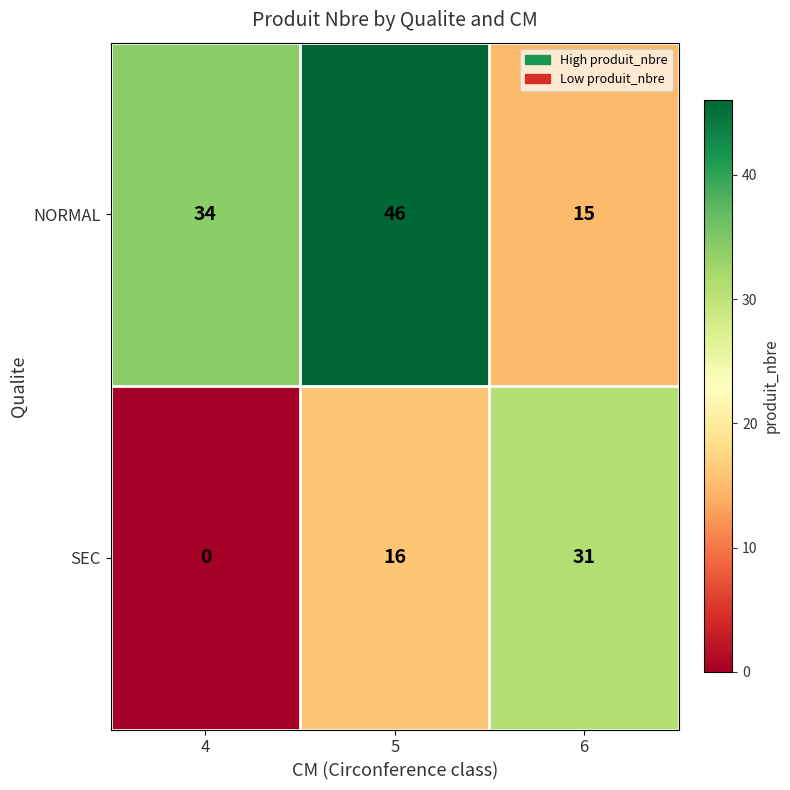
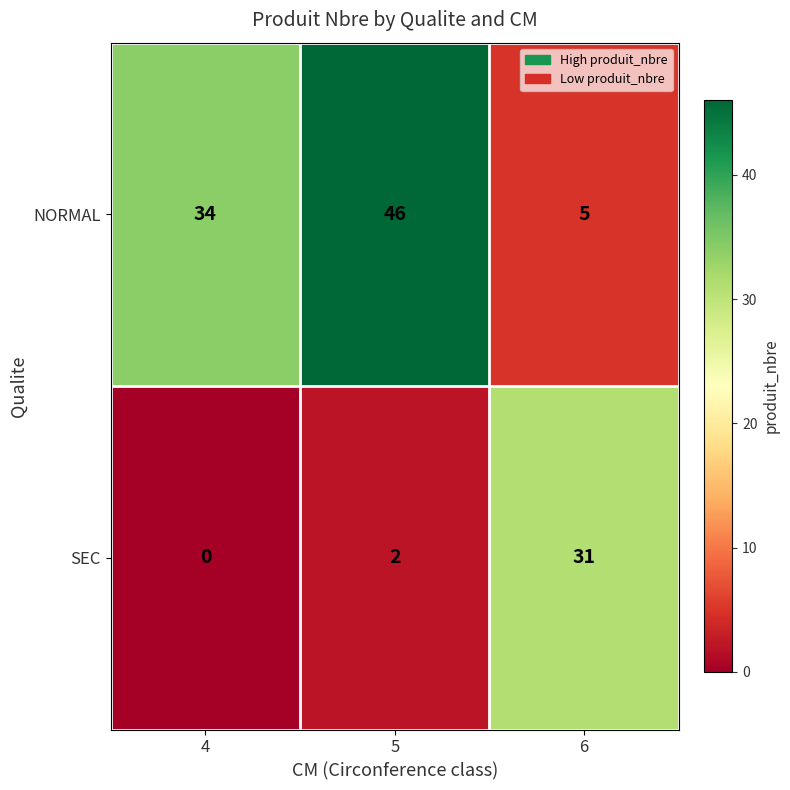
  {
    "NORMAL": {
      "4": 34,
      "5": 46,
-     "6": 15
+     "6": 5
    },
    "SEC": {
      "4": 0,
-     "5": 16,
+     "5": 2,
      "6": 31
    }
  }
